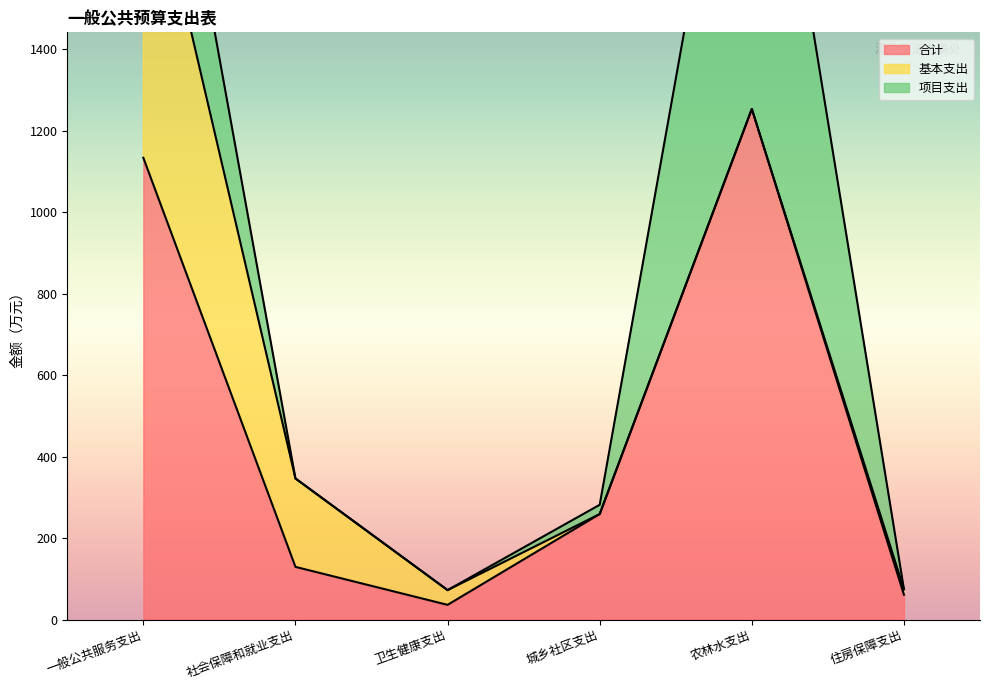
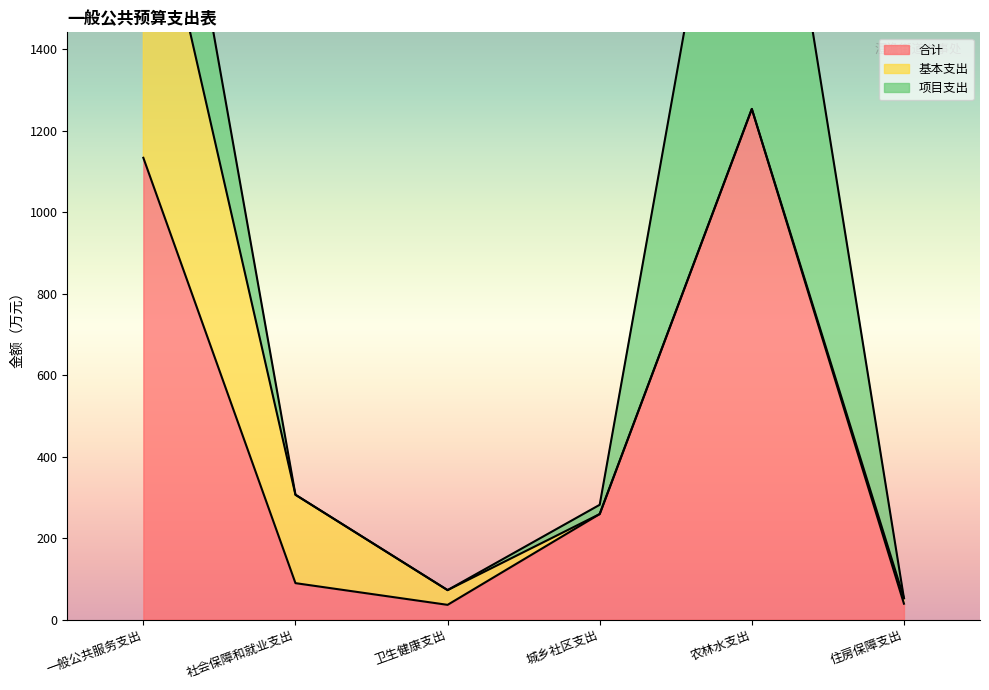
  {
    "合计": {
      "一般公共服务支出": 1130,
-     "社会保障和就业支出": 130,
+     "社会保障和就业支出": 90,
      "卫生健康支出": 40,
-     "住房保障支出": 60
+     "住房保障支出": 40
    },
    "项目支出": {
      "城乡社区支出": 20
    }
  }
